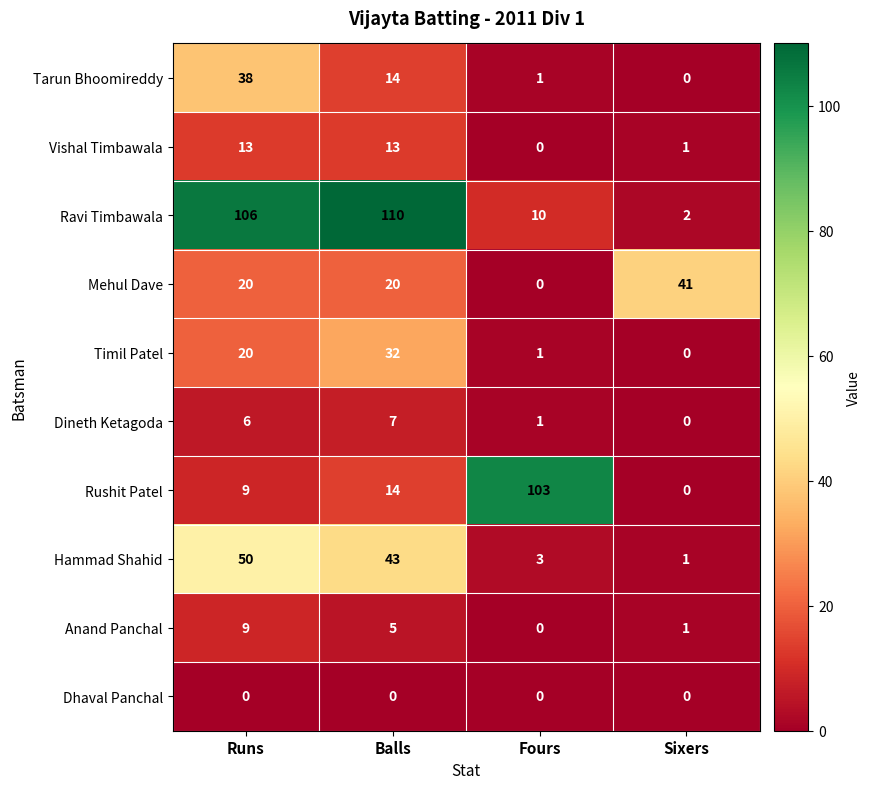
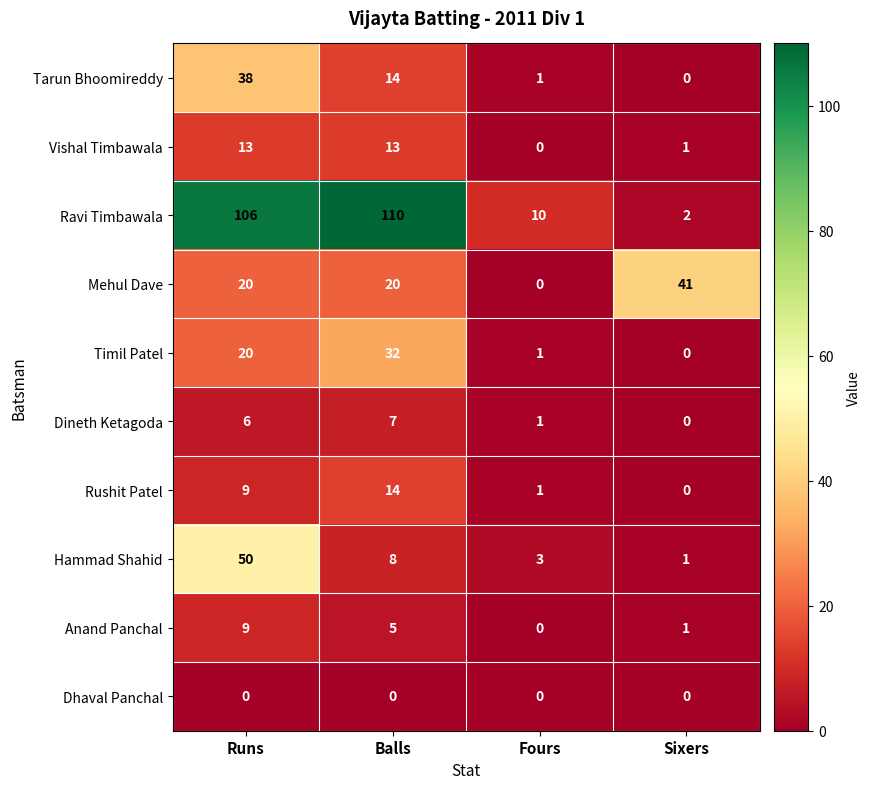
  {
    "Tarun Bhoomireddy": {
      "Runs": 38,
      "Balls": 14,
      "Fours": 1,
      "Sixers": 0
    },
    "Vishal Timbawala": {
      "Runs": 13,
      "Balls": 13,
      "Fours": 0,
      "Sixers": 1
    },
    "Ravi Timbawala": {
      "Runs": 106,
      "Balls": 110,
      "Fours": 10,
      "Sixers": 2
    },
    "Mehul Dave": {
      "Runs": 20,
      "Balls": 20,
      "Fours": 0,
      "Sixers": 41
    },
    "Timil Patel": {
      "Runs": 20,
      "Balls": 32,
      "Fours": 1,
      "Sixers": 0
    },
    "Dineth Ketagoda": {
      "Runs": 6,
      "Balls": 7,
      "Fours": 1,
      "Sixers": 0
    },
    "Rushit Patel": {
      "Runs": 9,
      "Balls": 14,
-     "Fours": 103,
+     "Fours": 1,
      "Sixers": 0
    },
    "Hammad Shahid": {
      "Runs": 50,
-     "Balls": 43,
+     "Balls": 8,
      "Fours": 3,
      "Sixers": 1
    },
    "Anand Panchal": {
      "Runs": 9,
      "Balls": 5,
      "Fours": 0,
      "Sixers": 1
    },
    "Dhaval Panchal": {
      "Runs": 0,
      "Balls": 0,
      "Fours": 0,
      "Sixers": 0
    }
  }
